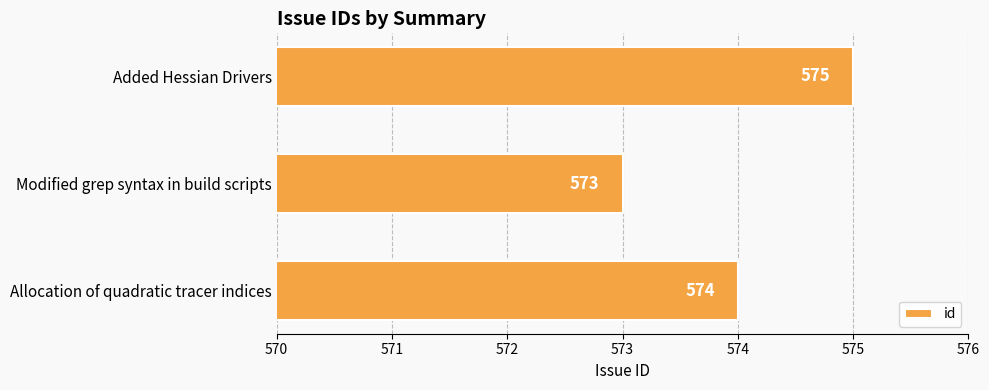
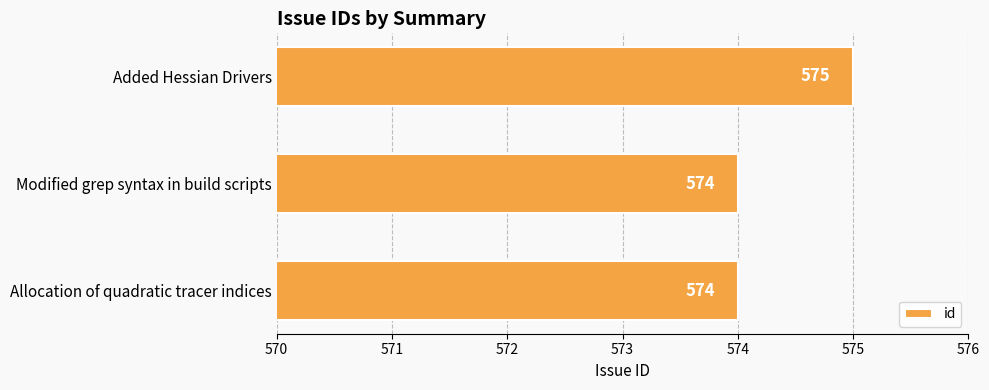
  {
    "Added Hessian Drivers": 575,
-   "Modified grep syntax in build scripts": 573,
+   "Modified grep syntax in build scripts": 574,
    "Allocation of quadratic tracer indices": 574
  }
